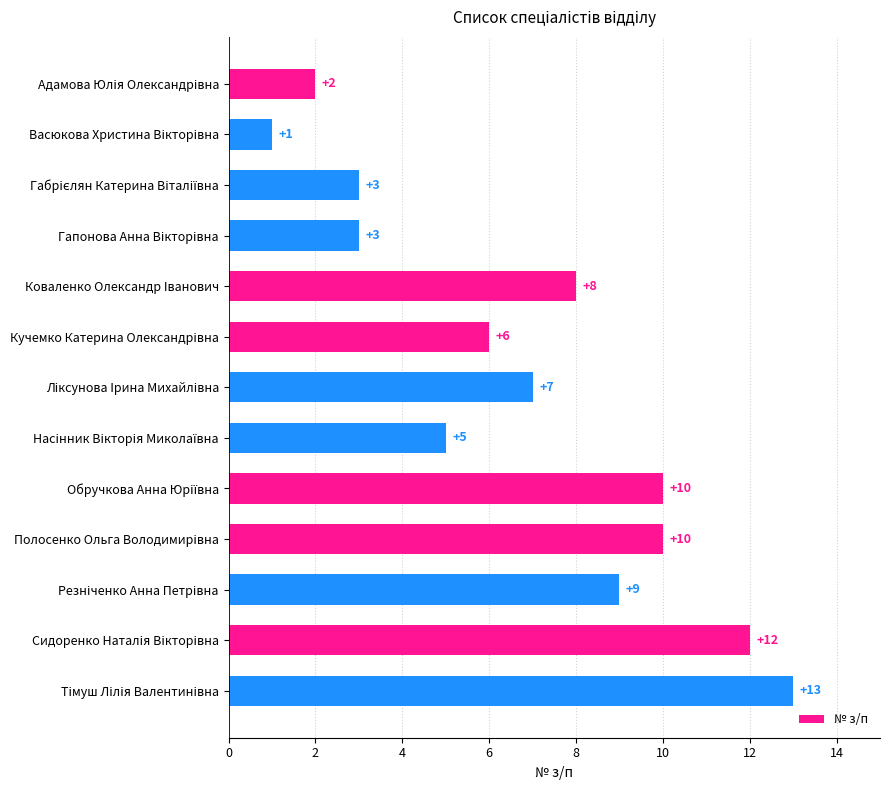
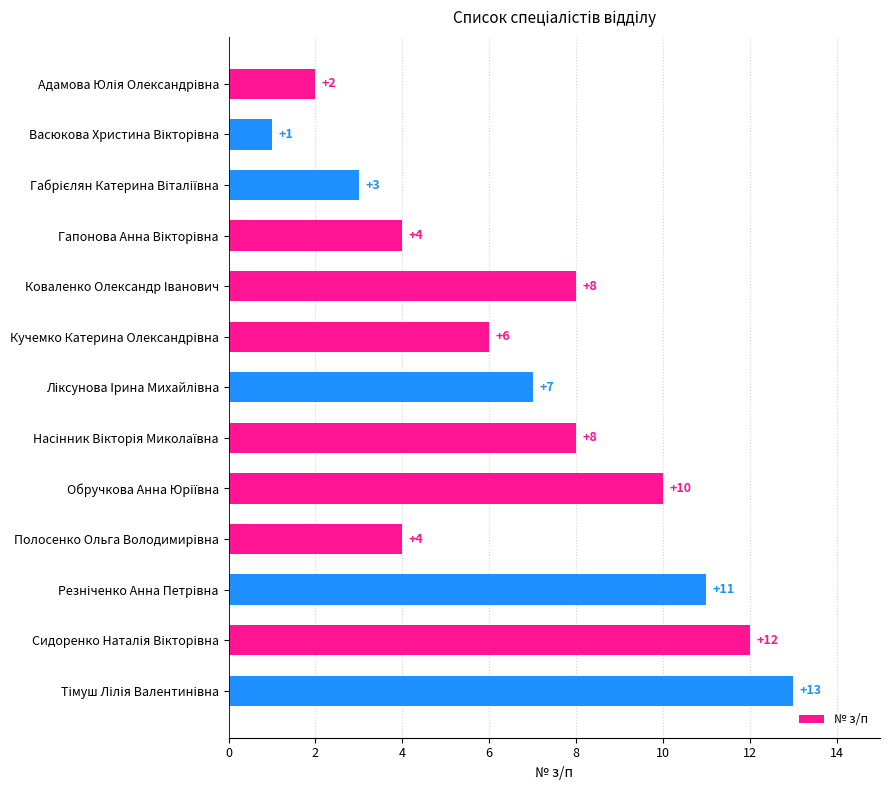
  {
    "Адамова Юлія Олександрівна": "+2",
    "Васюкова Христина Вікторівна": "+1",
    "Габрієлян Катерина Віталіївна": "+3",
-   "Гапонова Анна Вікторівна": "+3",
+   "Гапонова Анна Вікторівна": "+4",
    "Коваленко Олександр Іванович": "+8",
    "Кучемко Катерина Олександрівна": "+6",
    "Ліксунова Ірина Михайлівна": "+7",
-   "Насінник Вікторія Миколаївна": "+5",
+   "Насінник Вікторія Миколаївна": "+8",
    "Обручкова Анна Юріївна": "+10",
-   "Полосенко Ольга Володимирівна": "+10",
-   "Резніченко Анна Петрівна": "+9",
+   "Полосенко Ольга Володимирівна": "+4",
+   "Резніченко Анна Петрівна": "+11",
    "Сидоренко Наталія Вікторівна": "+12",
    "Тімуш Лілія Валентинівна": "+13"
  }
